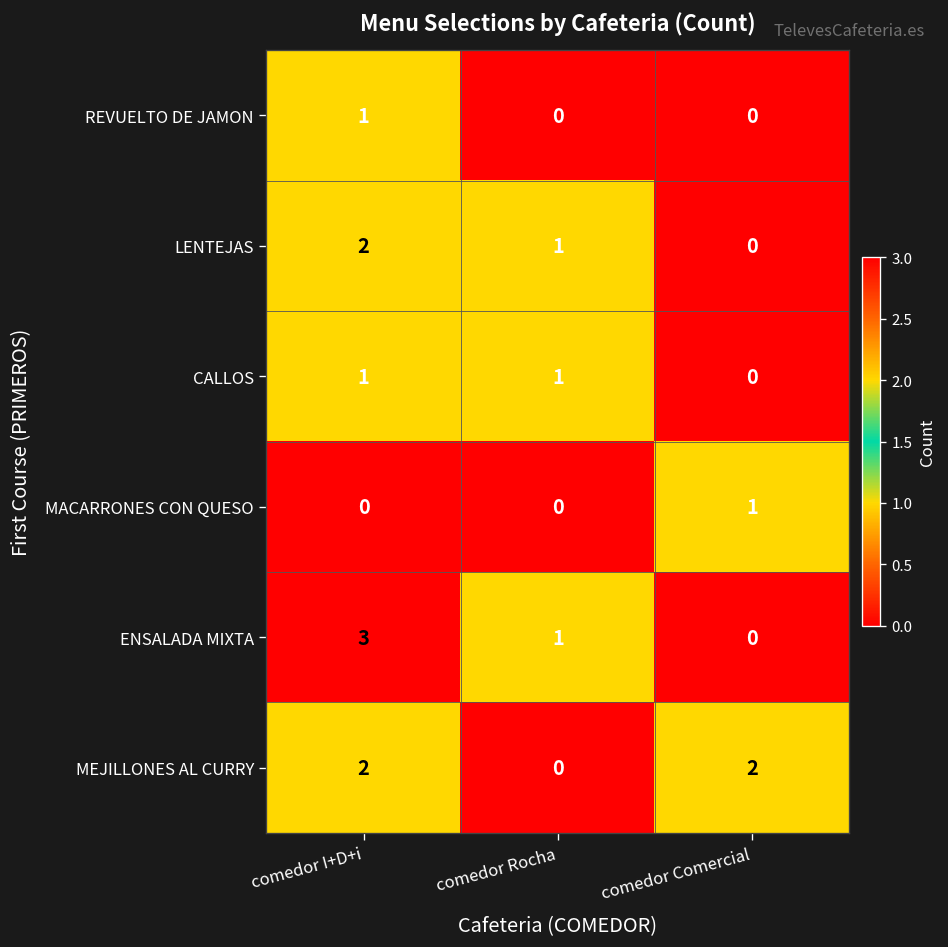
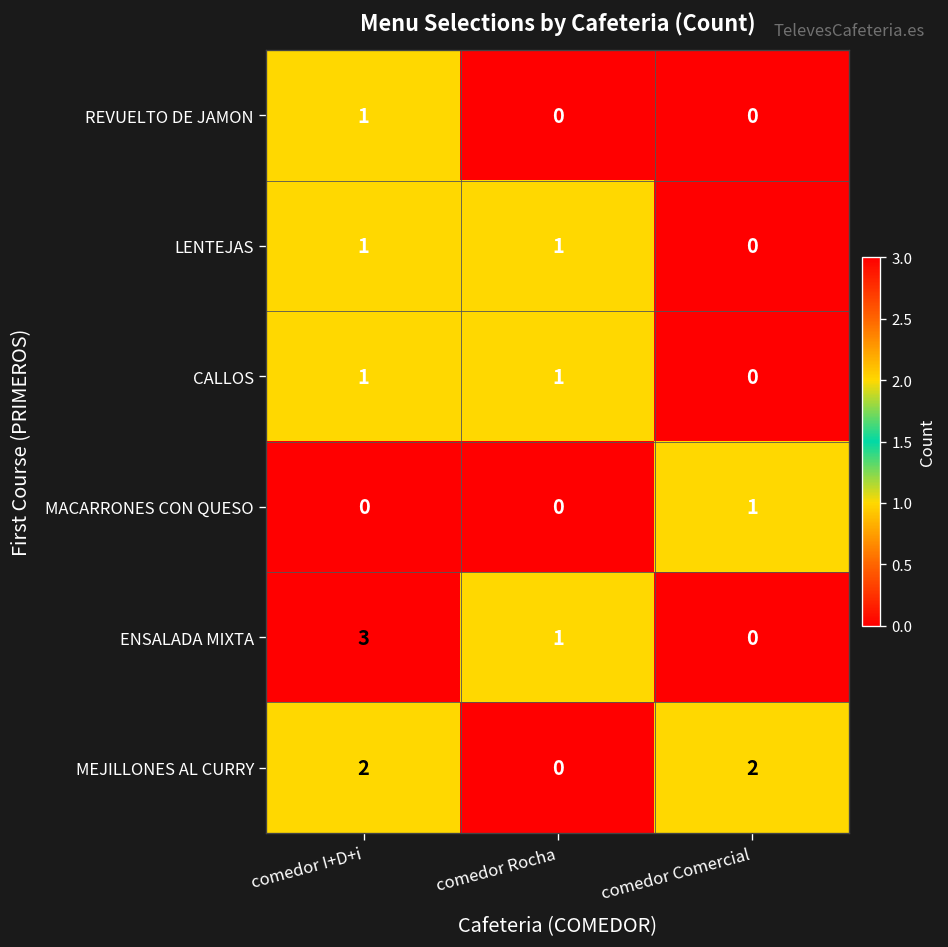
  {
    "REVUELTO DE JAMON": {
      "comedor I+D+i": 1,
      "comedor Rocha": 0,
      "comedor Comercial": 0
    },
    "LENTEJAS": {
-     "comedor I+D+i": 2,
+     "comedor I+D+i": 1,
      "comedor Rocha": 1,
      "comedor Comercial": 0
    },
    "CALLOS": {
      "comedor I+D+i": 1,
      "comedor Rocha": 1,
      "comedor Comercial": 0
    },
    "MACARRONES CON QUESO": {
      "comedor I+D+i": 0,
      "comedor Rocha": 0,
      "comedor Comercial": 1
    },
    "ENSALADA MIXTA": {
      "comedor I+D+i": 3,
      "comedor Rocha": 1,
      "comedor Comercial": 0
    },
    "MEJILLONES AL CURRY": {
      "comedor I+D+i": 2,
      "comedor Rocha": 0,
      "comedor Comercial": 2
    }
  }
